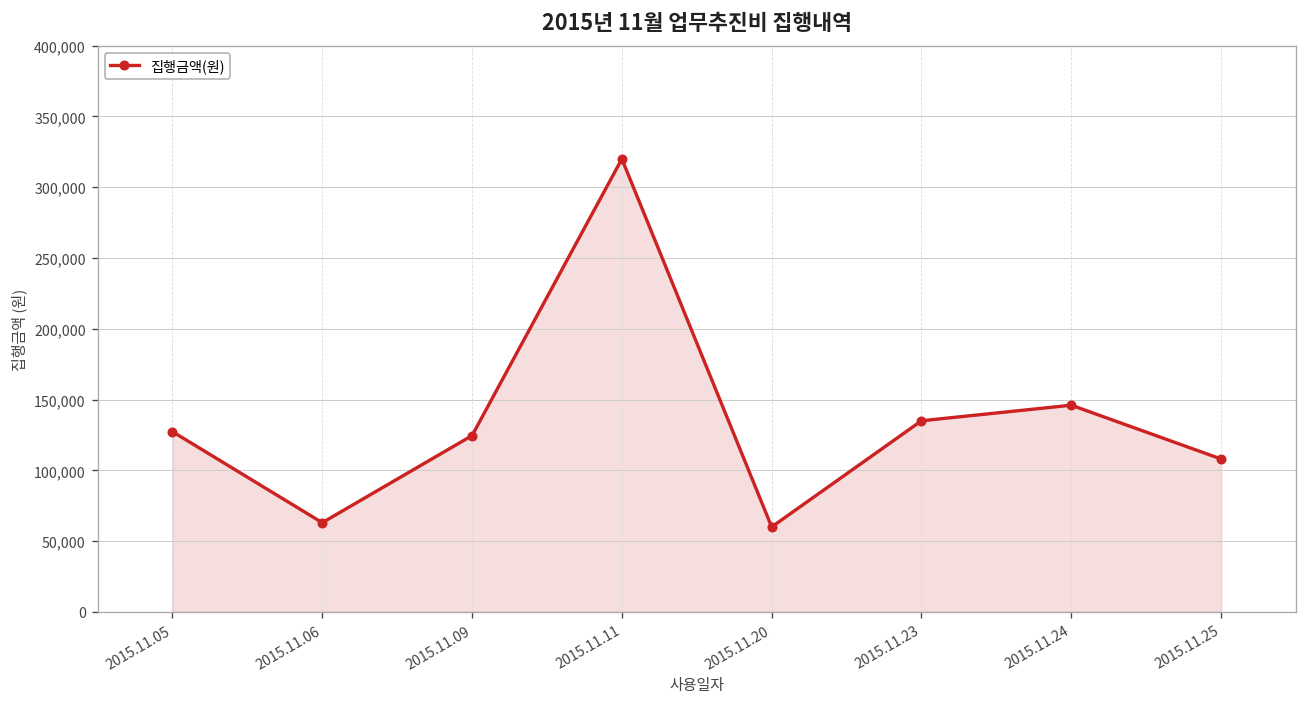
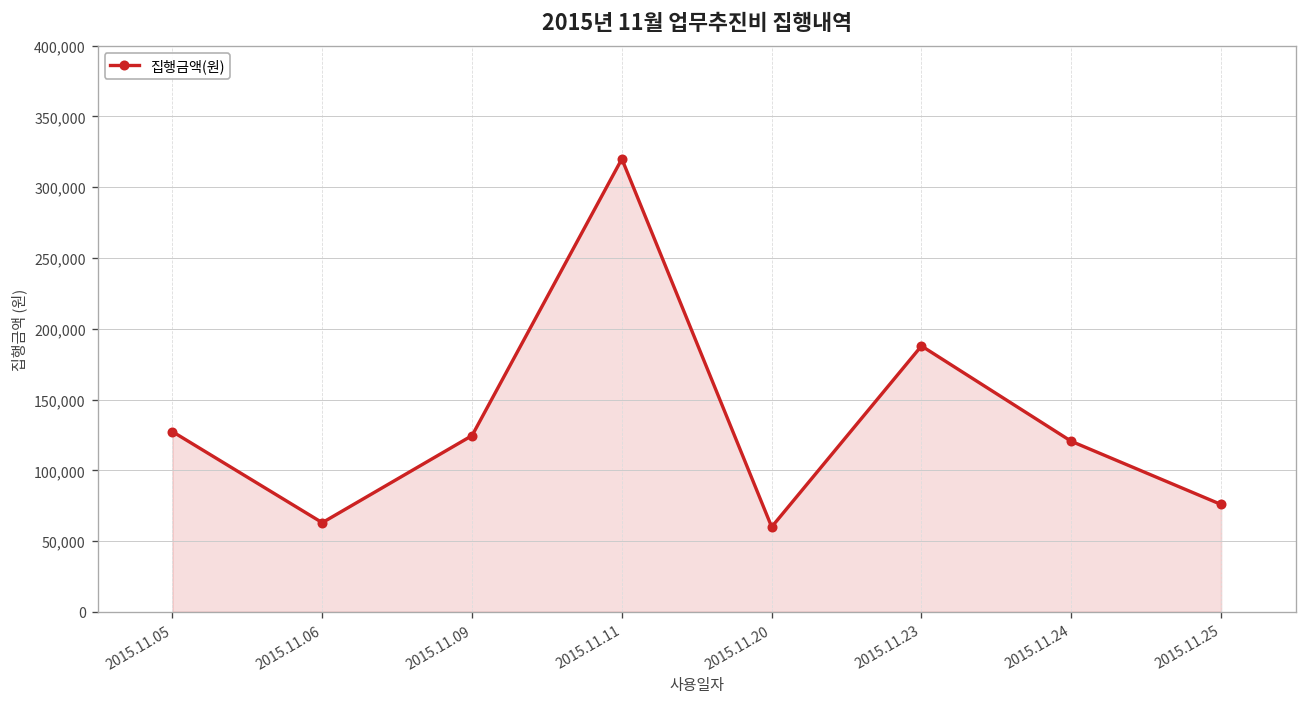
  {
    "2015.11.05": "127,000",
    "2015.11.06": "63,000",
    "2015.11.09": "125,000",
    "2015.11.11": "320,000",
    "2015.11.20": "60,000",
-   "2015.11.23": "135,000",
-   "2015.11.24": "146,000",
-   "2015.11.25": "108,000"
+   "2015.11.23": "188,000",
+   "2015.11.24": "120,000",
+   "2015.11.25": "76,000"
  }
